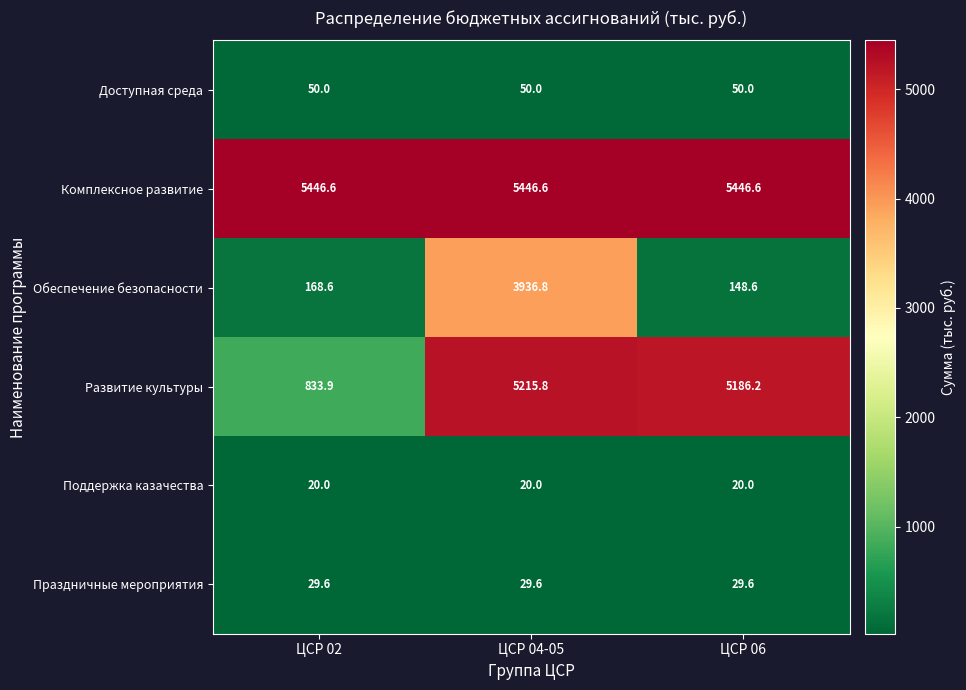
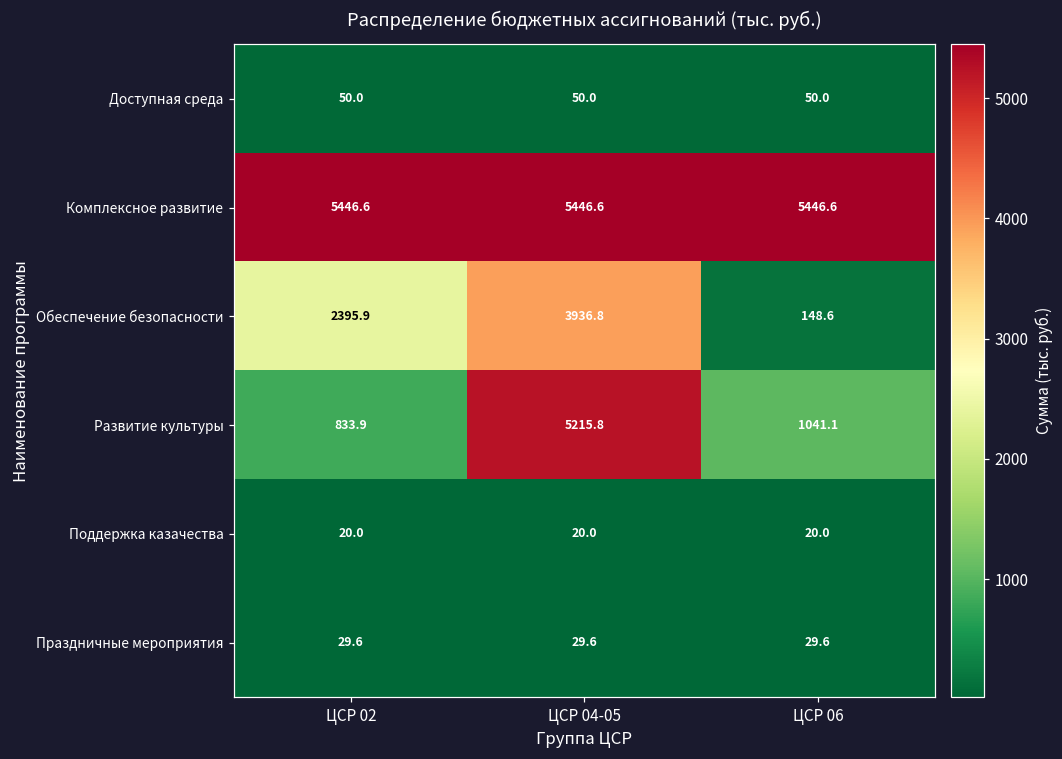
  {
    "Доступная среда": {
      "ЦСР 02": 50.0,
      "ЦСР 04-05": 50.0,
      "ЦСР 06": 50.0
    },
    "Комплексное развитие": {
      "ЦСР 02": 5446.6,
      "ЦСР 04-05": 5446.6,
      "ЦСР 06": 5446.6
    },
    "Обеспечение безопасности": {
-     "ЦСР 02": 168.6,
+     "ЦСР 02": 2395.9,
      "ЦСР 04-05": 3936.8,
      "ЦСР 06": 148.6
    },
    "Развитие культуры": {
      "ЦСР 02": 833.9,
      "ЦСР 04-05": 5215.8,
-     "ЦСР 06": 5186.2
+     "ЦСР 06": 1041.1
    },
    "Поддержка казачества": {
      "ЦСР 02": 20.0,
      "ЦСР 04-05": 20.0,
      "ЦСР 06": 20.0
    },
    "Праздничные мероприятия": {
      "ЦСР 02": 29.6,
      "ЦСР 04-05": 29.6,
      "ЦСР 06": 29.6
    }
  }
